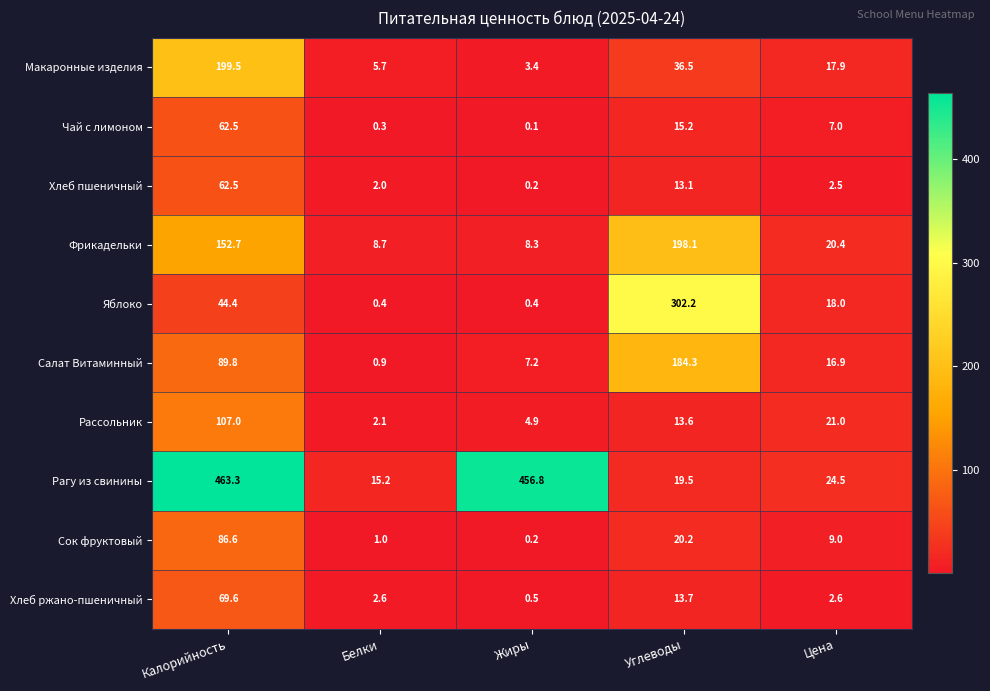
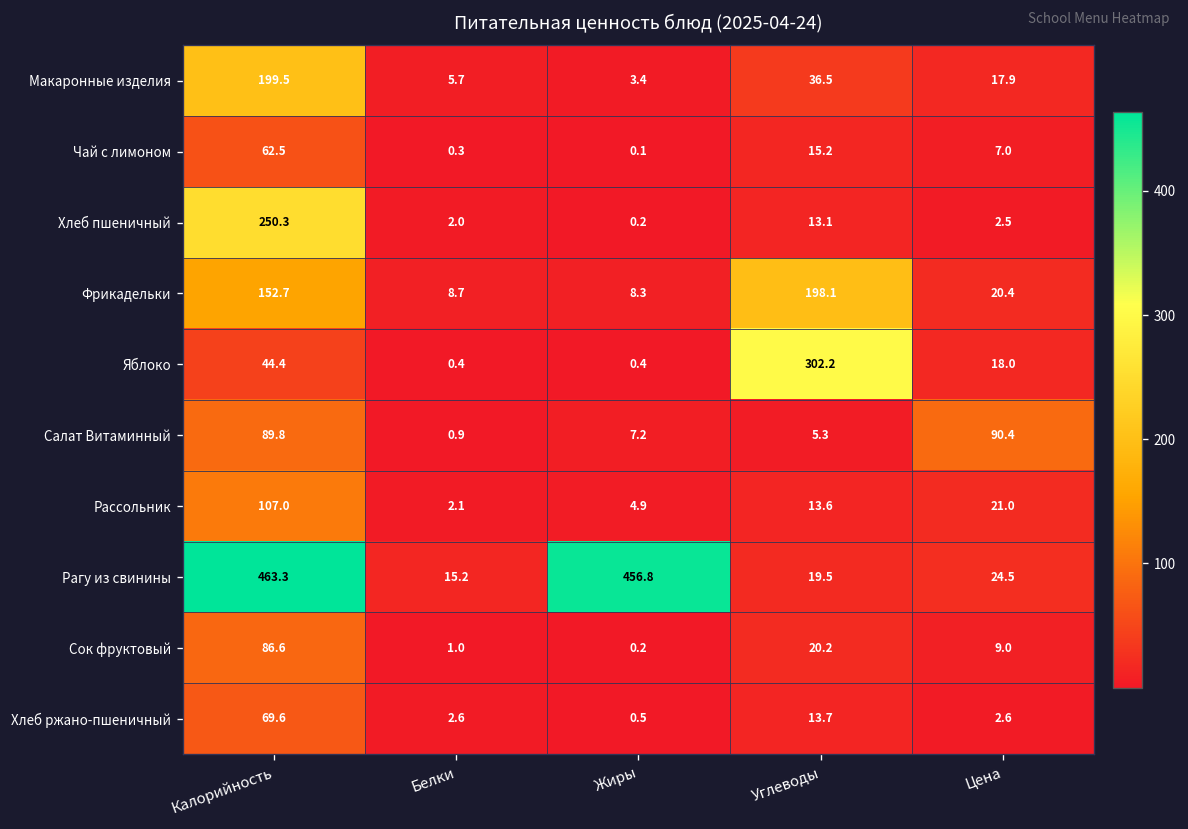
  {
    "Макаронные изделия": {
      "Калорийность": 199.5,
      "Белки": 5.7,
      "Жиры": 3.4,
      "Углеводы": 36.5,
      "Цена": 17.9
    },
    "Чай с лимоном": {
      "Калорийность": 62.5,
      "Белки": 0.3,
      "Жиры": 0.1,
      "Углеводы": 15.2,
      "Цена": 7.0
    },
    "Хлеб пшеничный": {
-     "Калорийность": 62.5,
+     "Калорийность": 250.3,
      "Белки": 2.0,
      "Жиры": 0.2,
      "Углеводы": 13.1,
      "Цена": 2.5
    },
    "Фрикадельки": {
      "Калорийность": 152.7,
      "Белки": 8.7,
      "Жиры": 8.3,
      "Углеводы": 198.1,
      "Цена": 20.4
    },
    "Яблоко": {
      "Калорийность": 44.4,
      "Белки": 0.4,
      "Жиры": 0.4,
      "Углеводы": 302.2,
      "Цена": 18.0
    },
    "Салат Витаминный": {
      "Калорийность": 89.8,
      "Белки": 0.9,
      "Жиры": 7.2,
-     "Углеводы": 184.3,
-     "Цена": 16.9
+     "Углеводы": 5.3,
+     "Цена": 90.4
    },
    "Рассольник": {
      "Калорийность": 107.0,
      "Белки": 2.1,
      "Жиры": 4.9,
      "Углеводы": 13.6,
      "Цена": 21.0
    },
    "Рагу из свинины": {
      "Калорийность": 463.3,
      "Белки": 15.2,
      "Жиры": 456.8,
      "Углеводы": 19.5,
      "Цена": 24.5
    },
    "Сок фруктовый": {
      "Калорийность": 86.6,
      "Белки": 1.0,
      "Жиры": 0.2,
      "Углеводы": 20.2,
      "Цена": 9.0
    },
    "Хлеб ржано-пшеничный": {
      "Калорийность": 69.6,
      "Белки": 2.6,
      "Жиры": 0.5,
      "Углеводы": 13.7,
      "Цена": 2.6
    }
  }
